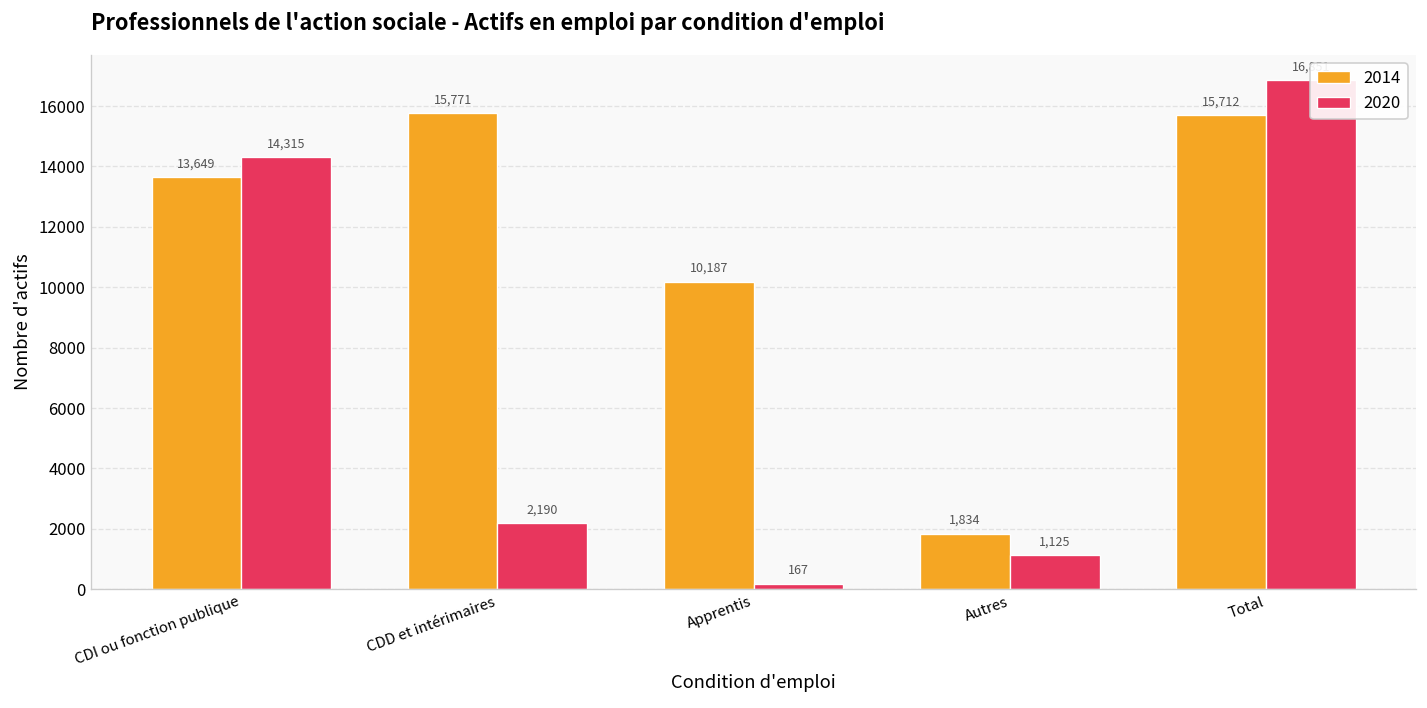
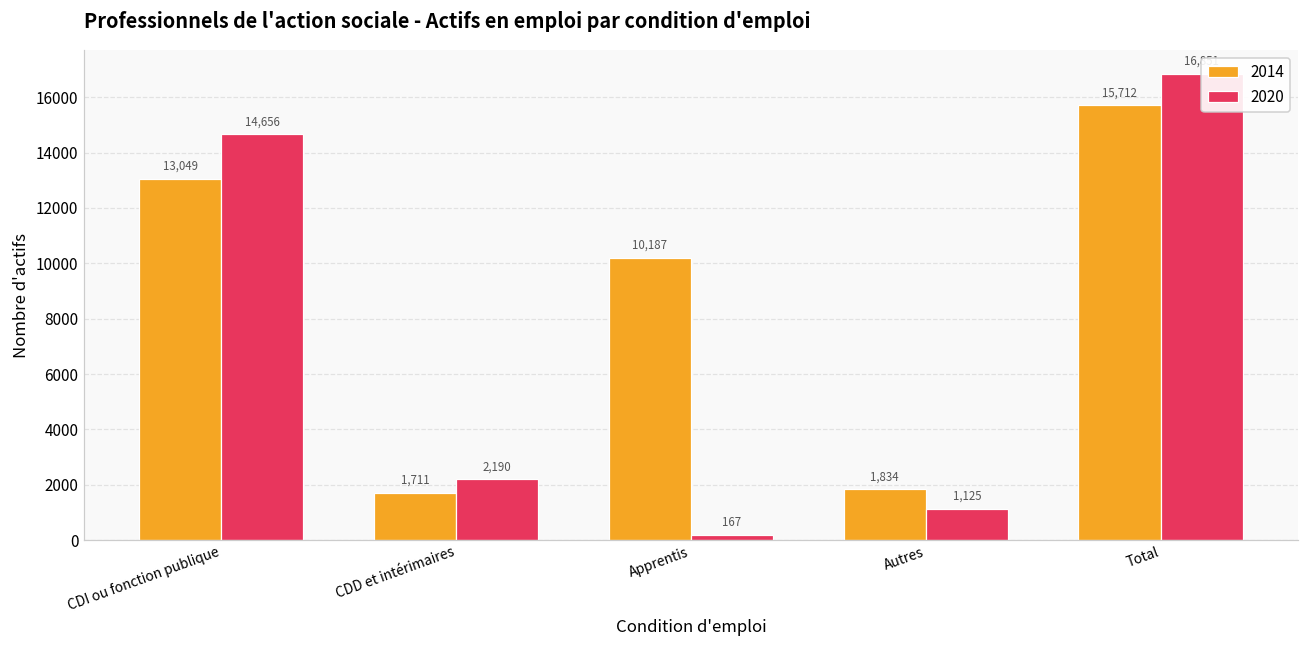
  {
    "2014": {
-     "CDI ou fonction publique": "13,649",
-     "CDD et intérimaires": "15,771",
+     "CDI ou fonction publique": "13,049",
+     "CDD et intérimaires": "1,711",
      "Apprentis": "10,187",
      "Autres": "1,834",
      "Total": "15,712"
    },
    "2020": {
-     "CDI ou fonction publique": "14,315",
+     "CDI ou fonction publique": "14,656",
      "CDD et intérimaires": "2,190",
      "Apprentis": "167",
      "Autres": "1,125"
    }
  }
